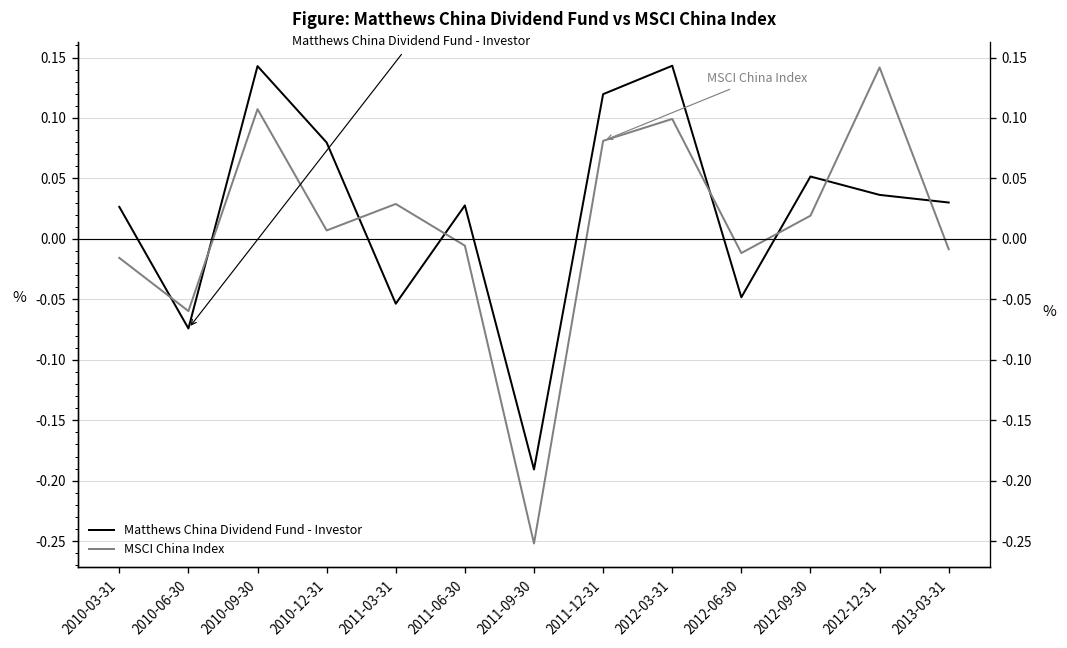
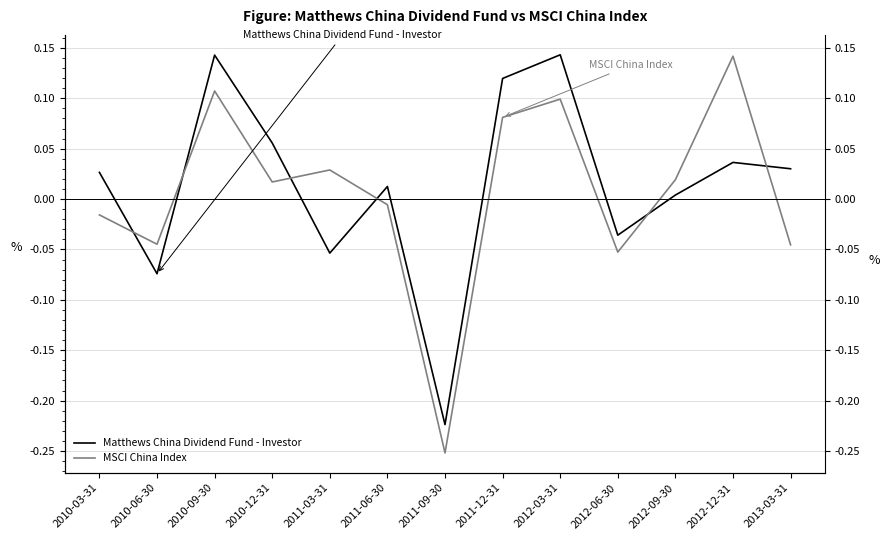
  {
    "Matthews China Dividend Fund - Investor": {
      "2010-03-31": 0.027,
      "2010-06-30": -0.074,
      "2010-09-30": 0.143,
-     "2010-12-31": 0.080,
+     "2010-12-31": 0.056,
      "2011-03-31": -0.054,
-     "2011-06-30": 0.028,
-     "2011-09-30": -0.191,
+     "2011-06-30": 0.013,
+     "2011-09-30": -0.224,
      "2011-12-31": 0.120,
      "2012-03-31": 0.143,
-     "2012-06-30": -0.048,
-     "2012-09-30": 0.052,
+     "2012-06-30": -0.036,
+     "2012-09-30": 0.004,
      "2012-12-31": 0.036,
      "2013-03-31": 0.030
    },
    "MSCI China Index": {
      "2010-03-31": -0.016,
-     "2010-06-30": -0.060,
+     "2010-06-30": -0.045,
      "2010-09-30": 0.107,
-     "2010-12-31": 0.007,
+     "2010-12-31": 0.017,
      "2011-03-31": 0.029,
      "2011-06-30": -0.006,
      "2011-09-30": -0.252,
      "2011-12-31": 0.081,
      "2012-03-31": 0.099,
-     "2012-06-30": -0.012,
+     "2012-06-30": -0.053,
      "2012-09-30": 0.019,
      "2012-12-31": 0.142,
-     "2013-03-31": -0.009
+     "2013-03-31": -0.045
    }
  }
